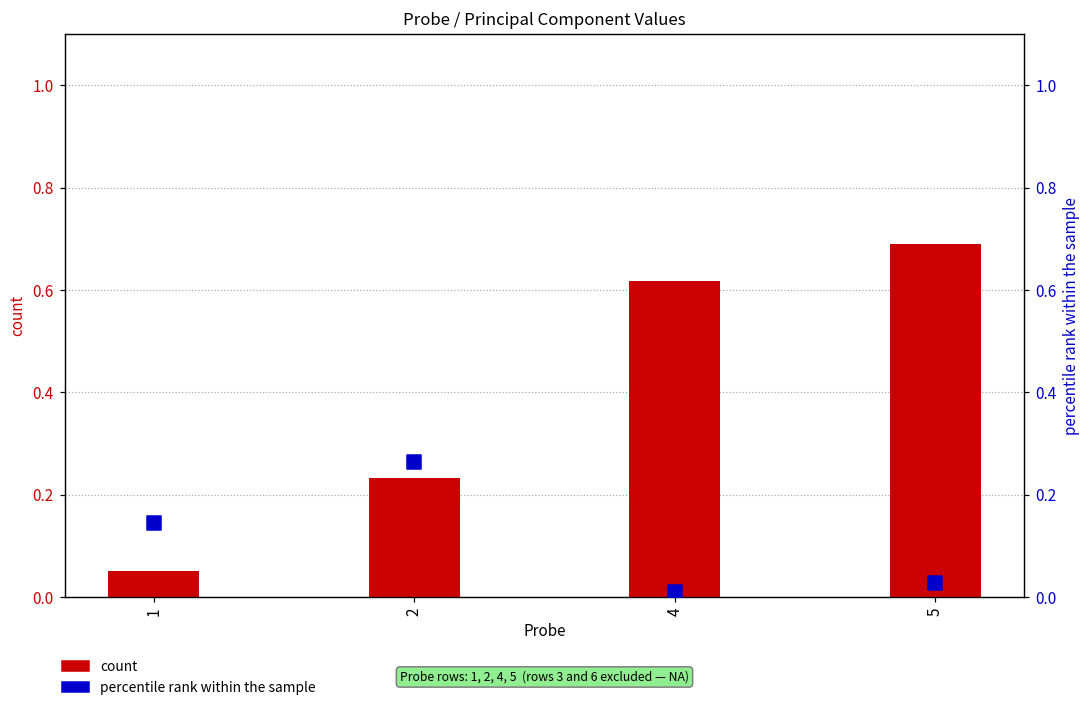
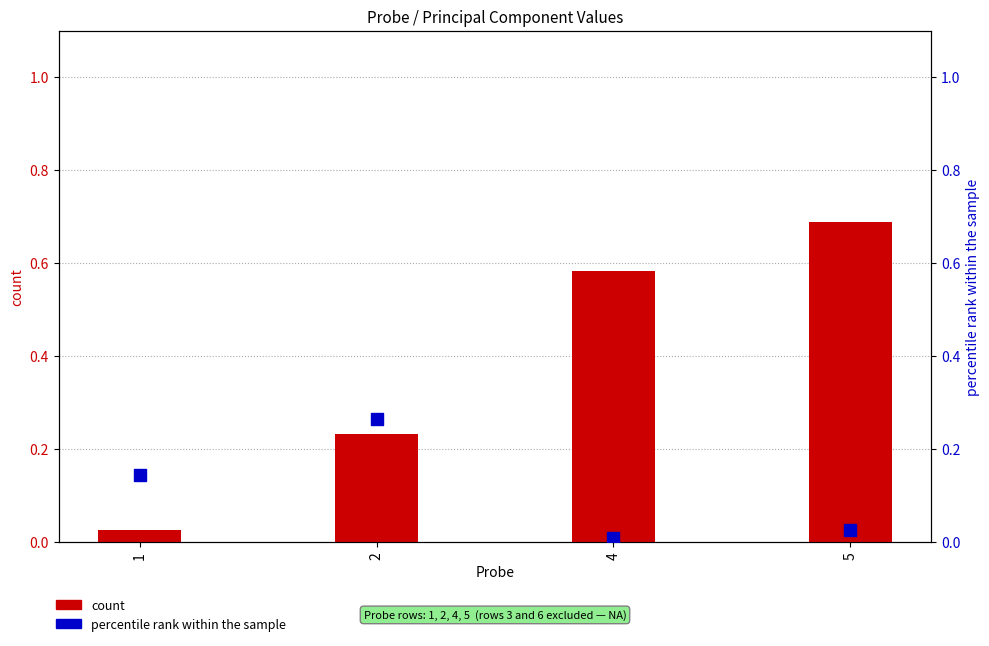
  {
    "count": {
-     "1": 0.05,
+     "1": 0.03,
      "2": 0.23,
-     "4": 0.62,
+     "4": 0.58,
      "5": 0.69
    }
  }
